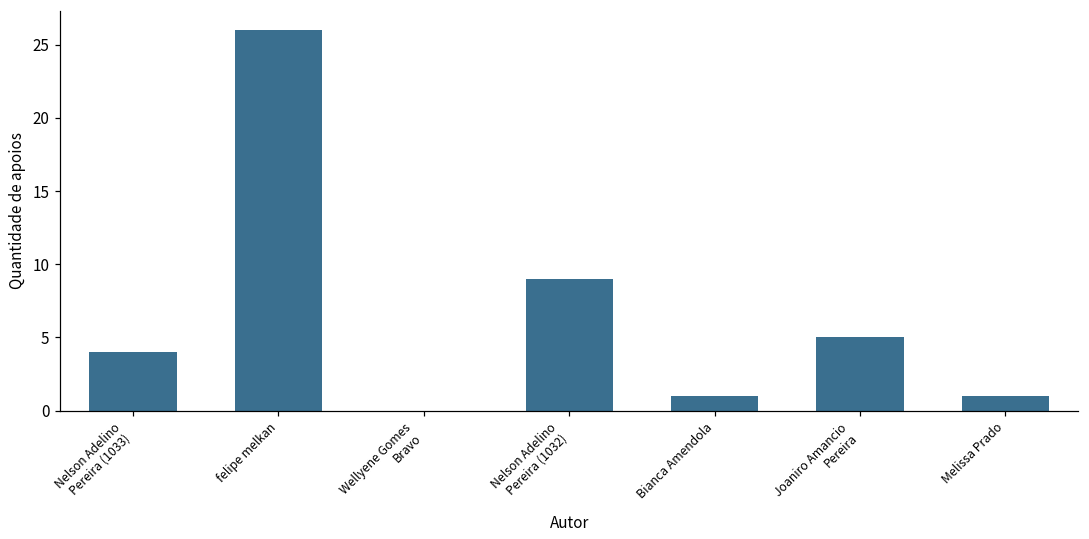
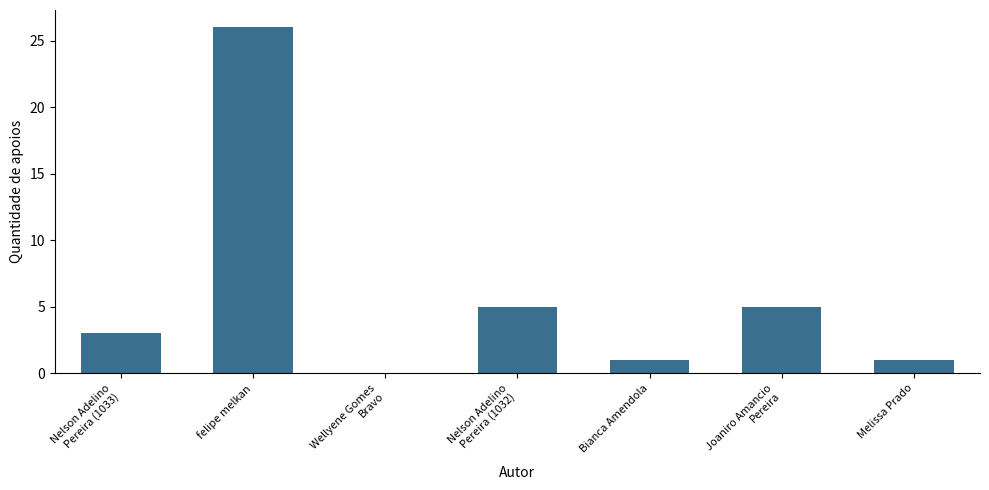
  {
-   "Nelson Adelino Pereira (1033)": 4,
+   "Nelson Adelino Pereira (1033)": 3,
    "felipe melkan": 26,
    "Wellyene Gomes Bravo": 0,
-   "Nelson Adelino Pereira (1032)": 9,
+   "Nelson Adelino Pereira (1032)": 5,
    "Bianca Amendola": 1,
    "Joaniro Amancio Pereira": 5,
    "Melissa Prado": 1
  }
